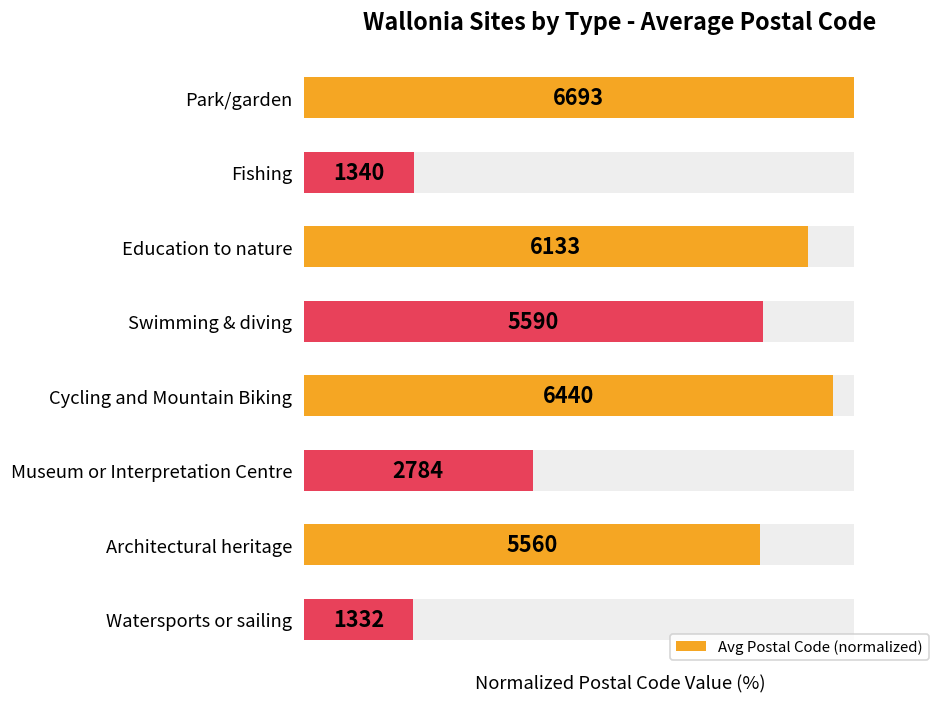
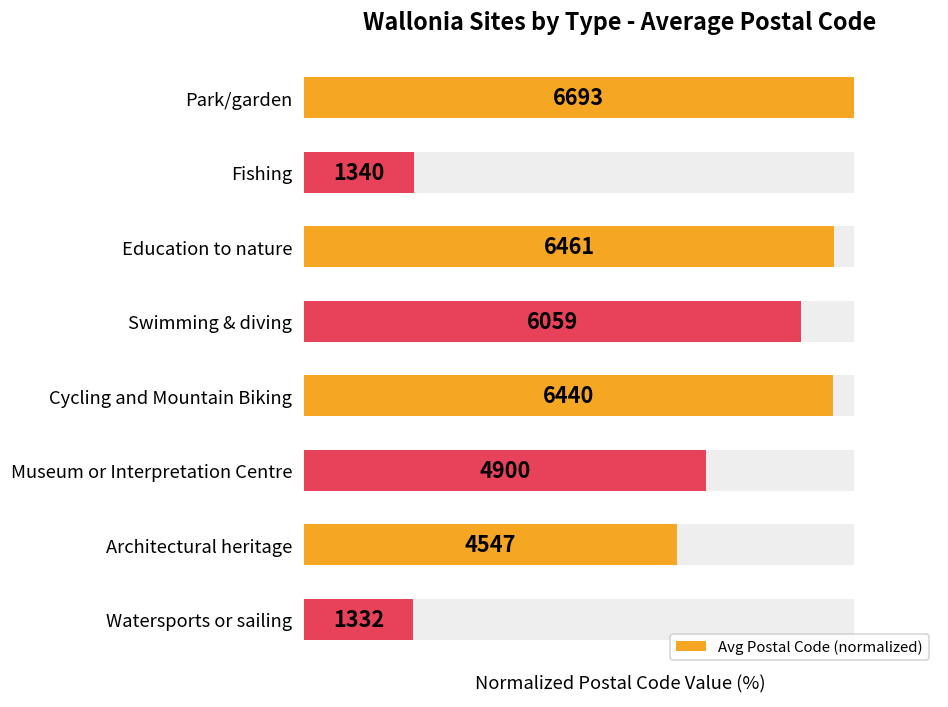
  {
    "Avg Postal Code (normalized)": {
-     "Education to nature": 6133,
-     "Swimming & diving": 5590,
-     "Museum or Interpretation Centre": 2784,
-     "Architectural heritage": 5560
+     "Education to nature": 6461,
+     "Swimming & diving": 6059,
+     "Museum or Interpretation Centre": 4900,
+     "Architectural heritage": 4547
    }
  }
